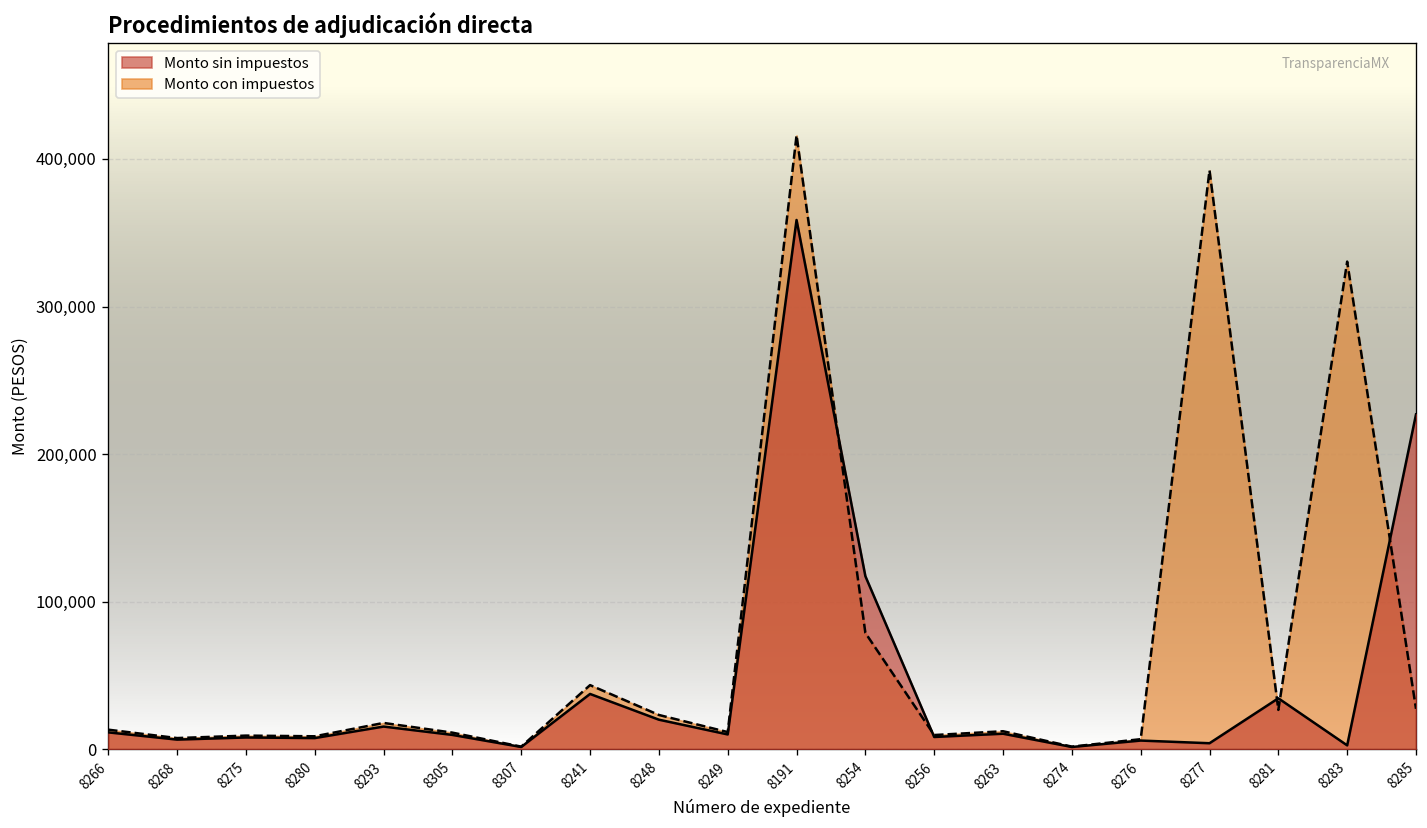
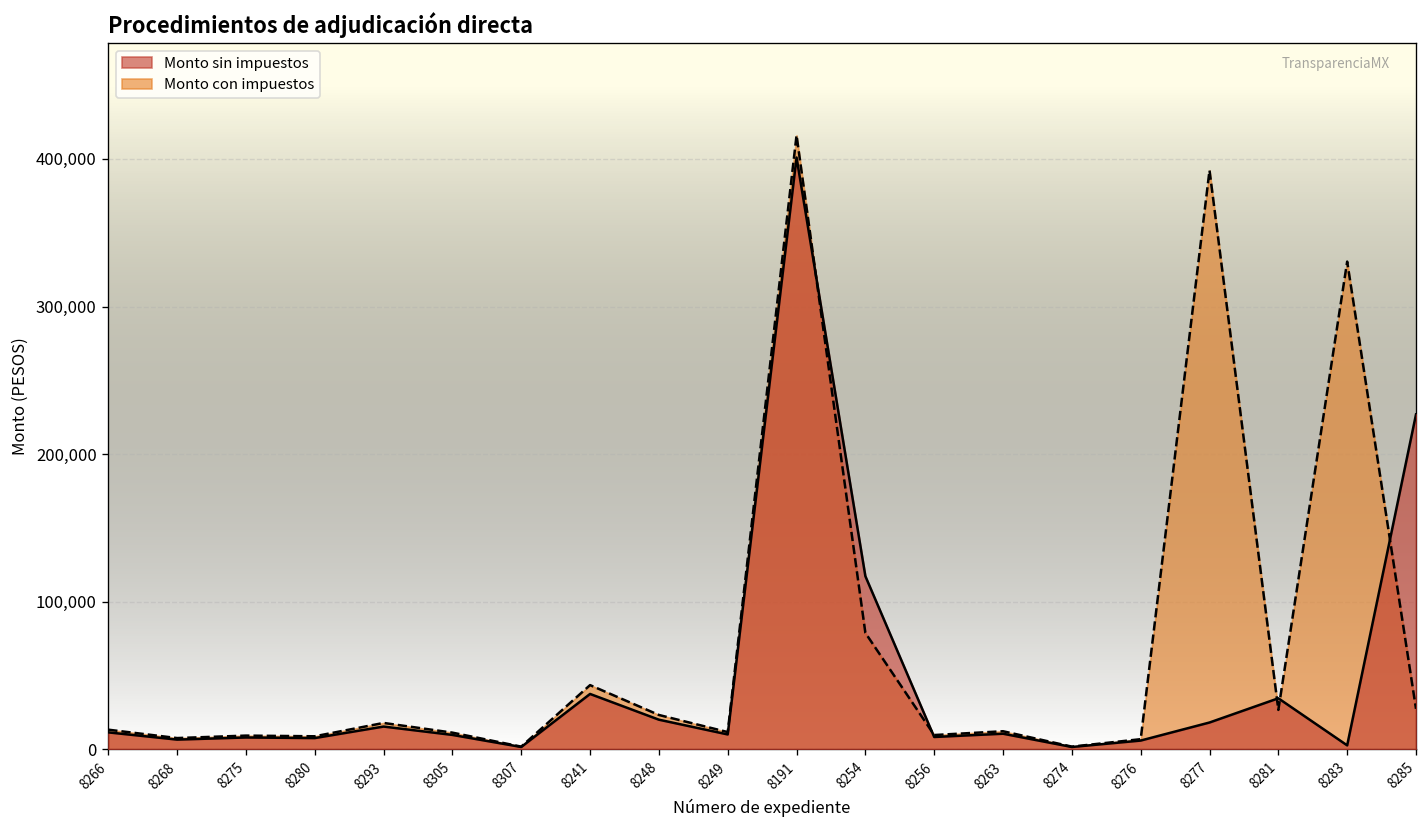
  {
    "Monto sin impuestos": {
      "8293": "15,000",
      "8241": "37,000",
      "8248": "20,000",
-     "8191": "359,000",
+     "8191": "401,000",
      "8254": "117,000",
-     "8277": "4,000",
+     "8277": "18,000",
      "8281": "34,000",
      "8283": "3,000",
      "8285": "227,000"
    },
    "Monto con impuestos": {
      "8293": "18,000",
      "8241": "43,000",
      "8248": "23,000",
      "8191": "416,000",
      "8254": "79,000",
      "8277": "392,000",
      "8281": "27,000",
      "8283": "330,000",
      "8285": "27,000"
    }
  }
